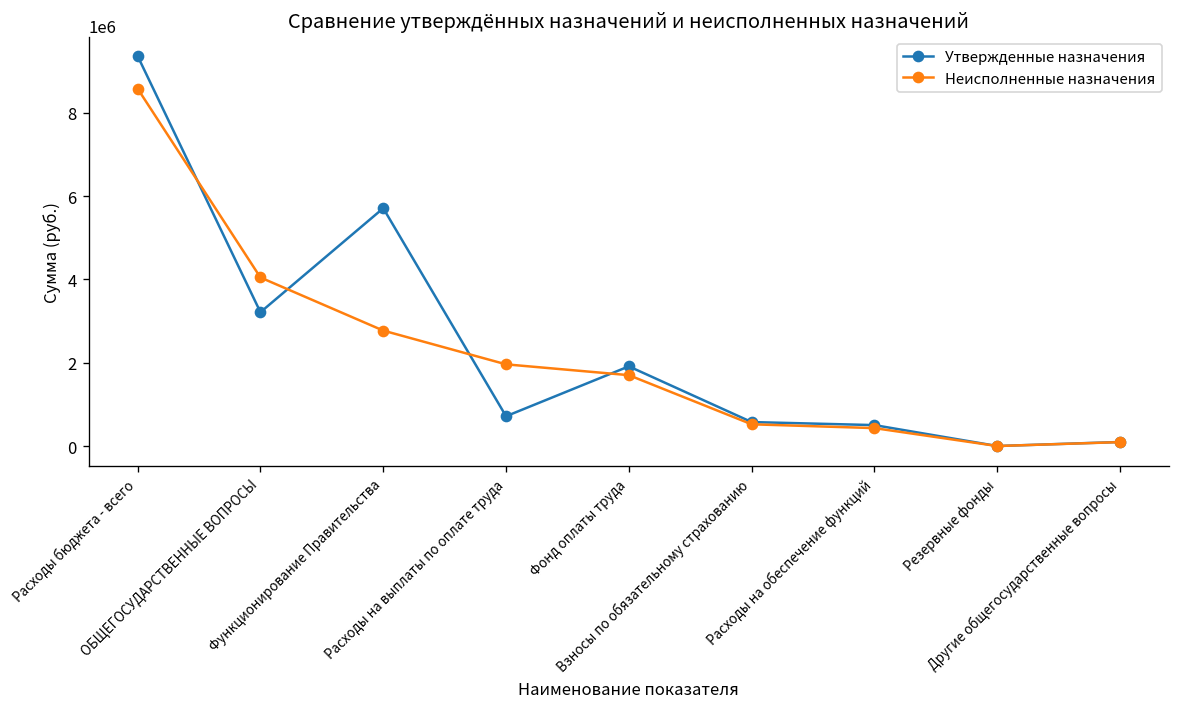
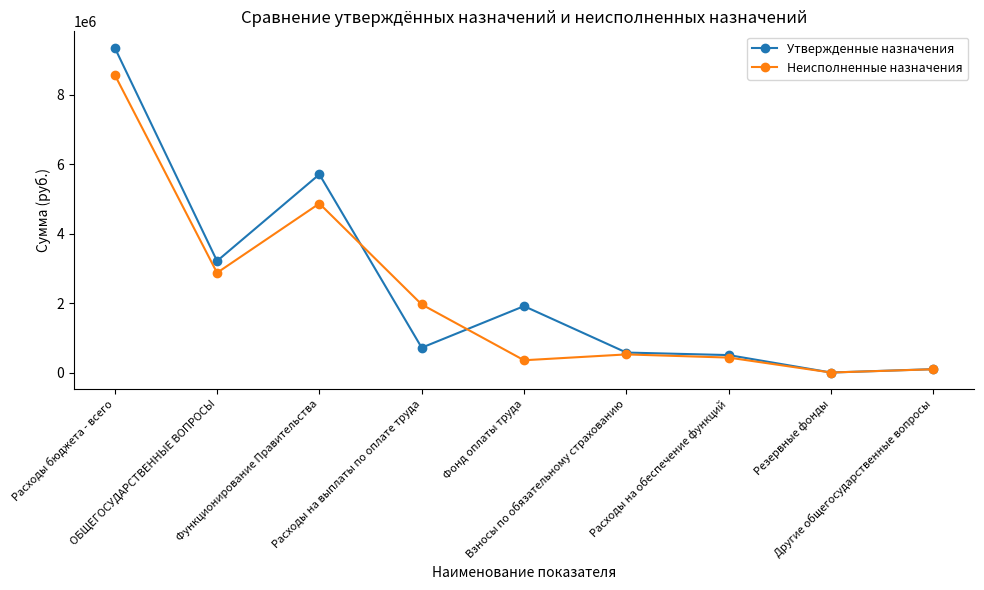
  {
    "Утвержденные назначения": {
      "Расходы бюджета - всего": 9400000,
      "ОБЩЕГОСУДАРСТВЕННЫЕ ВОПРОСЫ": 3200000,
      "Функционирование Правительства": 5700000,
      "Расходы на выплаты по оплате труда": 700000,
      "Фонд оплаты труда": 1900000
    },
    "Неисполненные назначения": {
      "Расходы бюджета - всего": 8600000,
-     "ОБЩЕГОСУДАРСТВЕННЫЕ ВОПРОСЫ": 4000000,
-     "Функционирование Правительства": 2800000,
+     "ОБЩЕГОСУДАРСТВЕННЫЕ ВОПРОСЫ": 2900000,
+     "Функционирование Правительства": 4900000,
      "Расходы на выплаты по оплате труда": 2000000,
-     "Фонд оплаты труда": 1700000
+     "Фонд оплаты труда": 400000
    }
  }
